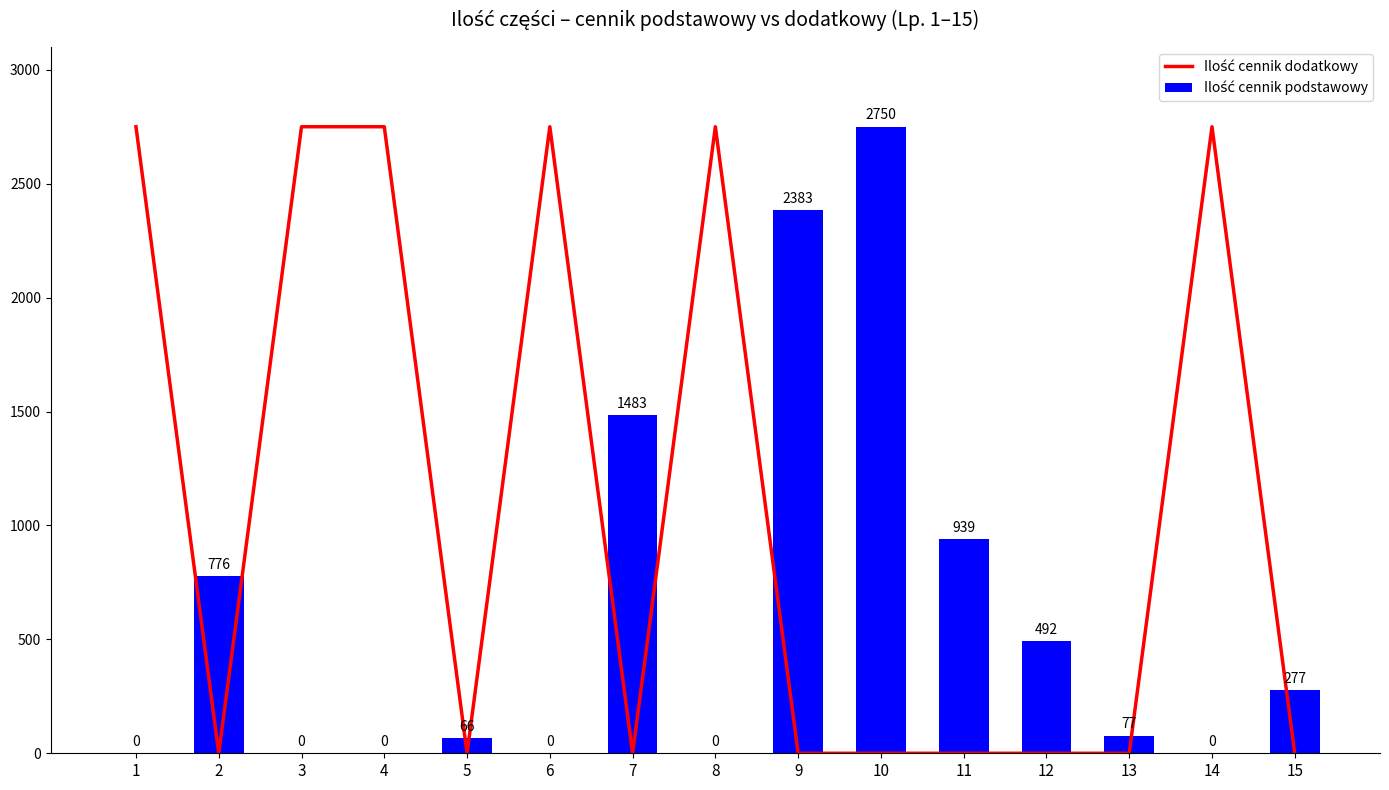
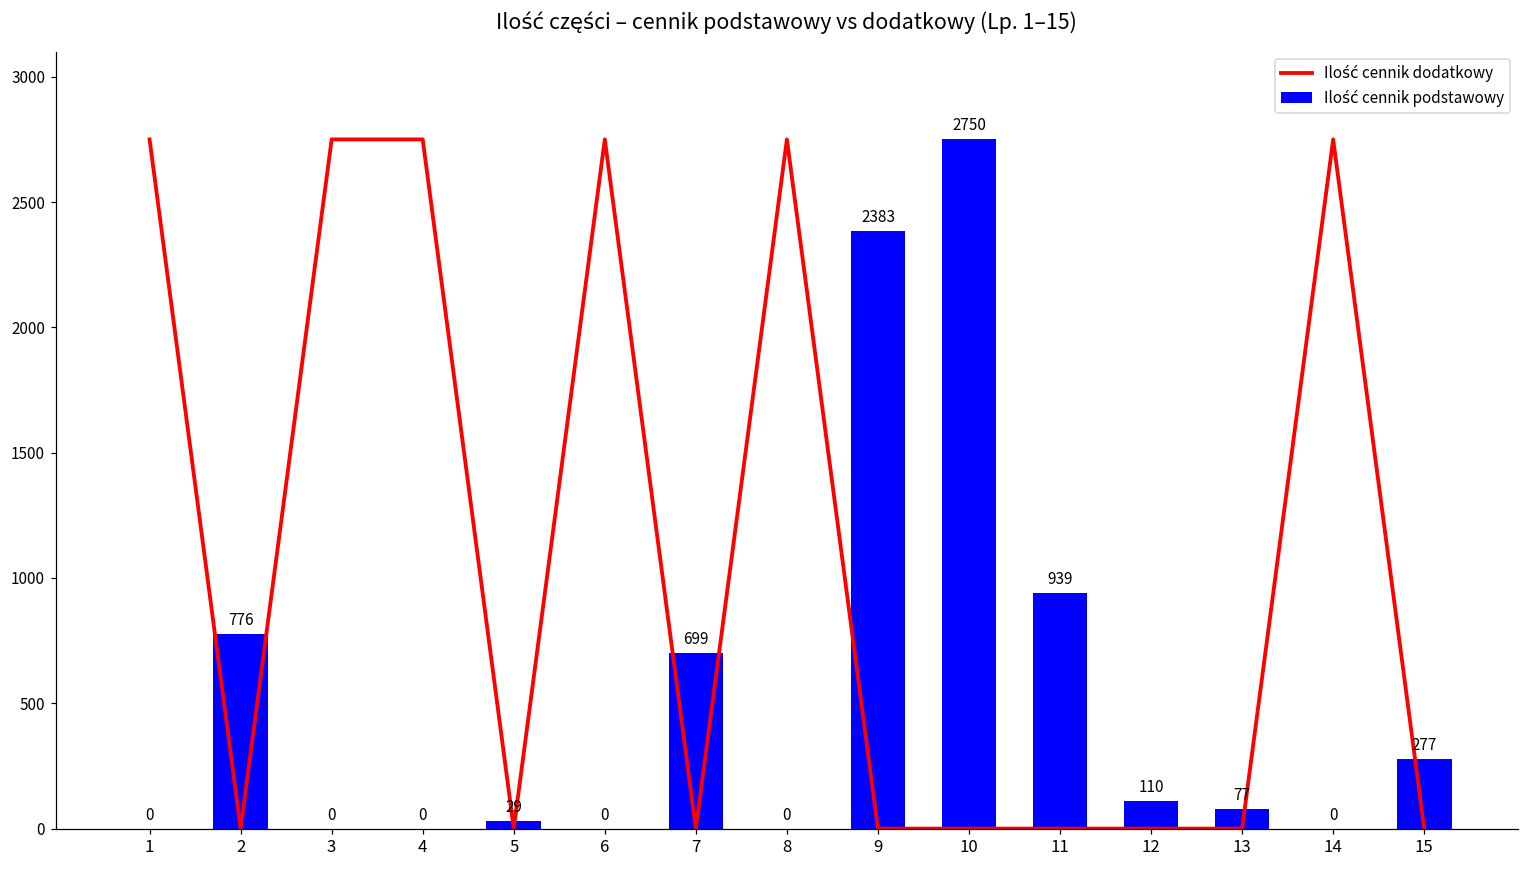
  {
    "Ilość cennik podstawowy": {
      "1": 0,
      "2": 776,
      "3": 0,
      "4": 0,
-     "5": 66,
+     "5": 29,
      "6": 0,
-     "7": 1483,
+     "7": 699,
      "8": 0,
      "9": 2383,
      "10": 2750,
      "11": 939,
-     "12": 492,
+     "12": 110,
      "13": 77,
      "14": 0,
      "15": 277
    },
    "Ilość cennik dodatkowy": {
      "1": 2750,
      "2": 0,
      "3": 2750,
      "4": 2750,
      "5": 0,
      "6": 2750,
      "7": 0,
      "8": 2750,
      "9": 0,
      "10": 0,
      "11": 0,
      "12": 0,
      "13": 0,
      "14": 2750,
      "15": 0
    }
  }
